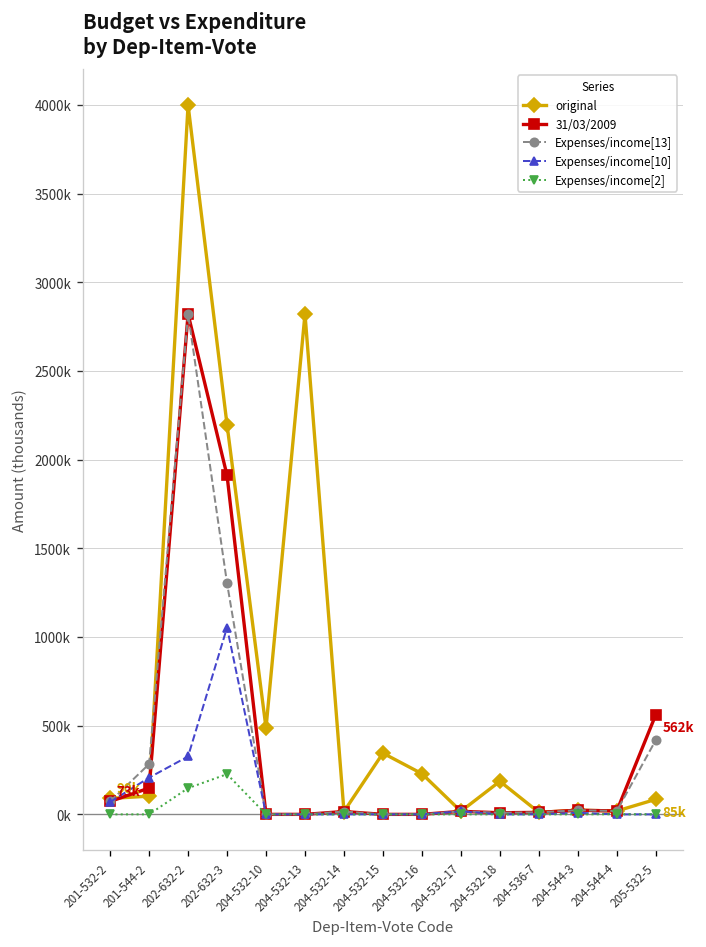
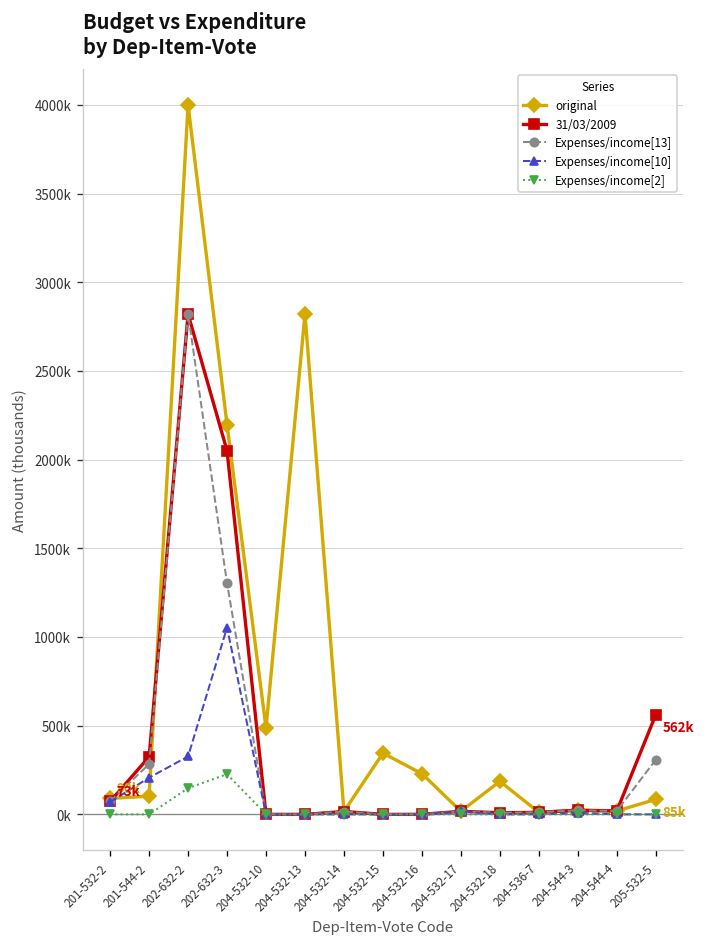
  {
    "original": {
      "205-532-5": "85k"
    },
    "31/03/2009": {
-     "201-544-2": "150000",
-     "202-632-3": "1910000"
+     "201-544-2": "320000",
+     "202-632-3": "2050000"
    },
    "Expenses/income[13]": {
      "201-544-2": "280000",
      "202-632-3": "1300000",
-     "205-532-5": "420000"
+     "205-532-5": "310000"
    },
    "Expenses/income[10]": {
      "201-544-2": "210000",
      "202-632-2": "330000",
      "202-632-3": "1050000"
    },
    "Expenses/income[2]": {
      "201-532-2": "0",
      "201-544-2": "0",
      "202-632-2": "150000",
      "202-632-3": "230000",
      "204-532-17": "0"
    }
  }
